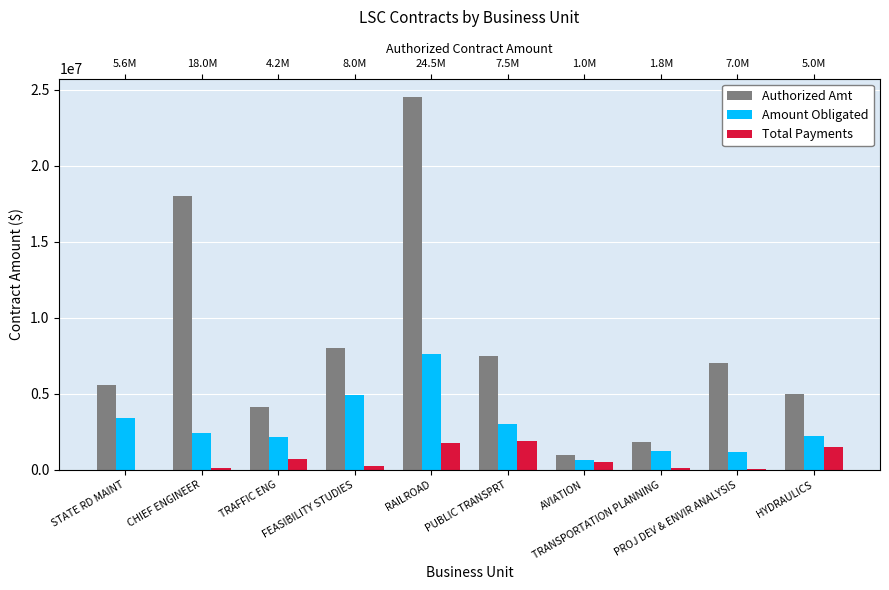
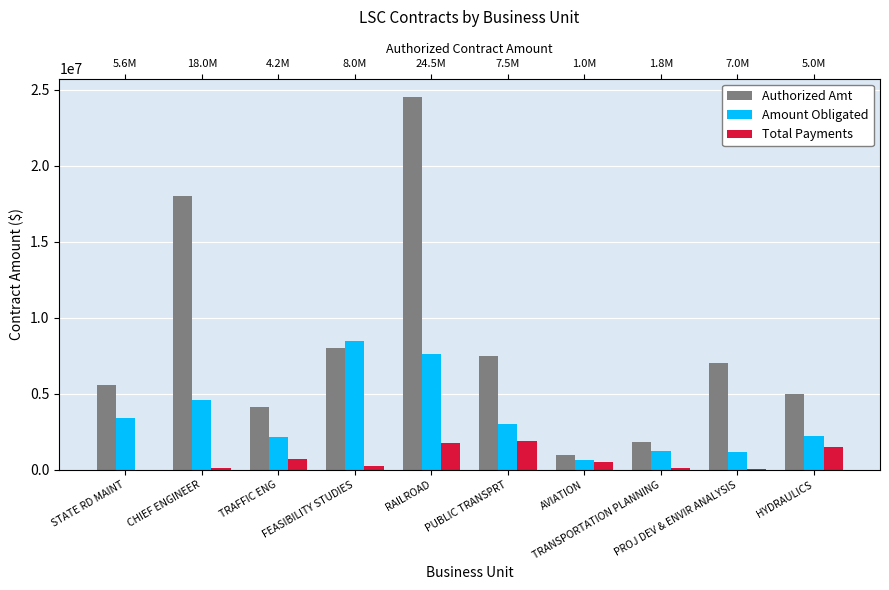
  {
    "Amount Obligated": {
      "STATE RD MAINT": 3400000,
-     "CHIEF ENGINEER": 2400000,
+     "CHIEF ENGINEER": 4600000,
      "TRAFFIC ENG": 2200000,
-     "FEASIBILITY STUDIES": 4900000,
+     "FEASIBILITY STUDIES": 8500000,
      "RAILROAD": 7600000,
      "PUBLIC TRANSPRT": 3000000,
      "AVIATION": 700000,
      "TRANSPORTATION PLANNING": 1200000,
      "PROJ DEV & ENVIR ANALYSIS": 1100000,
      "HYDRAULICS": 2200000
    }
  }
